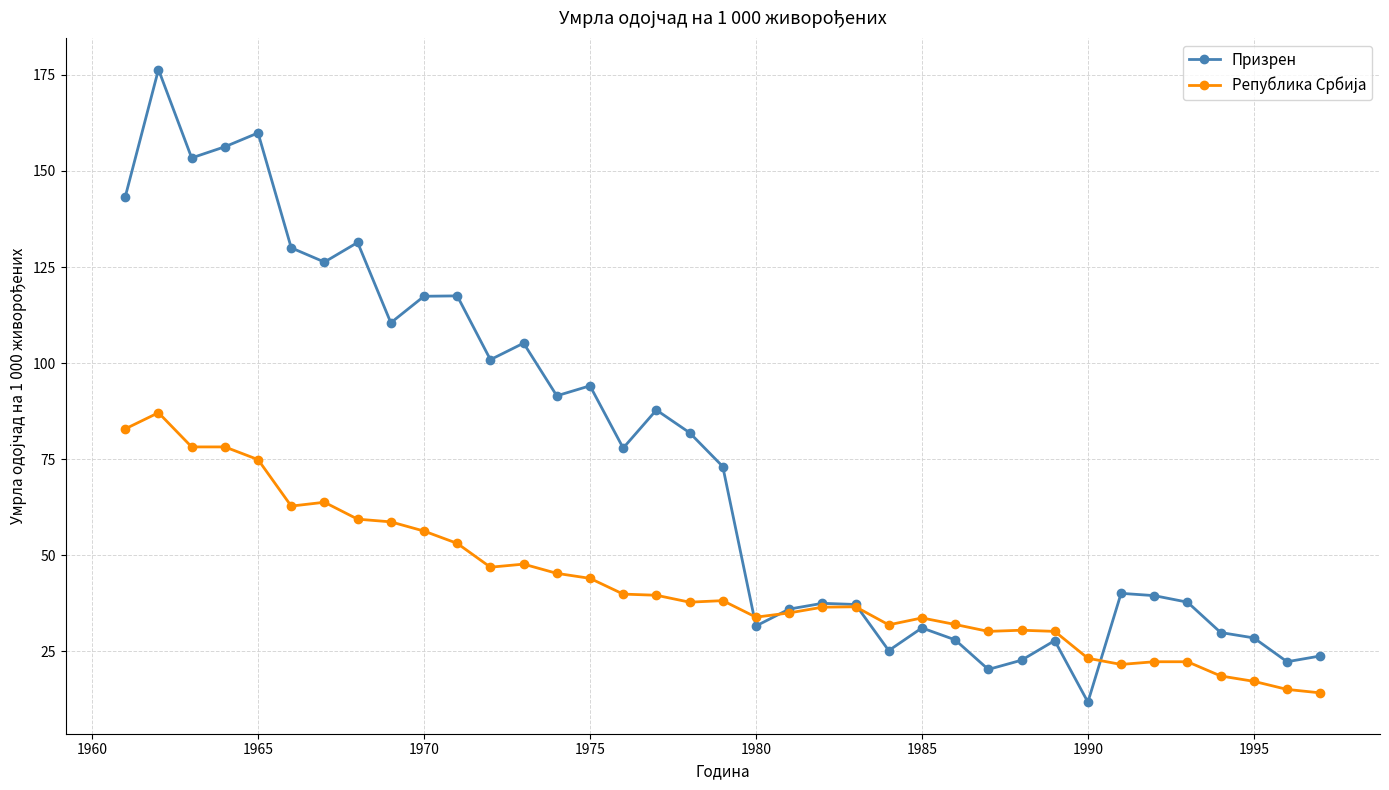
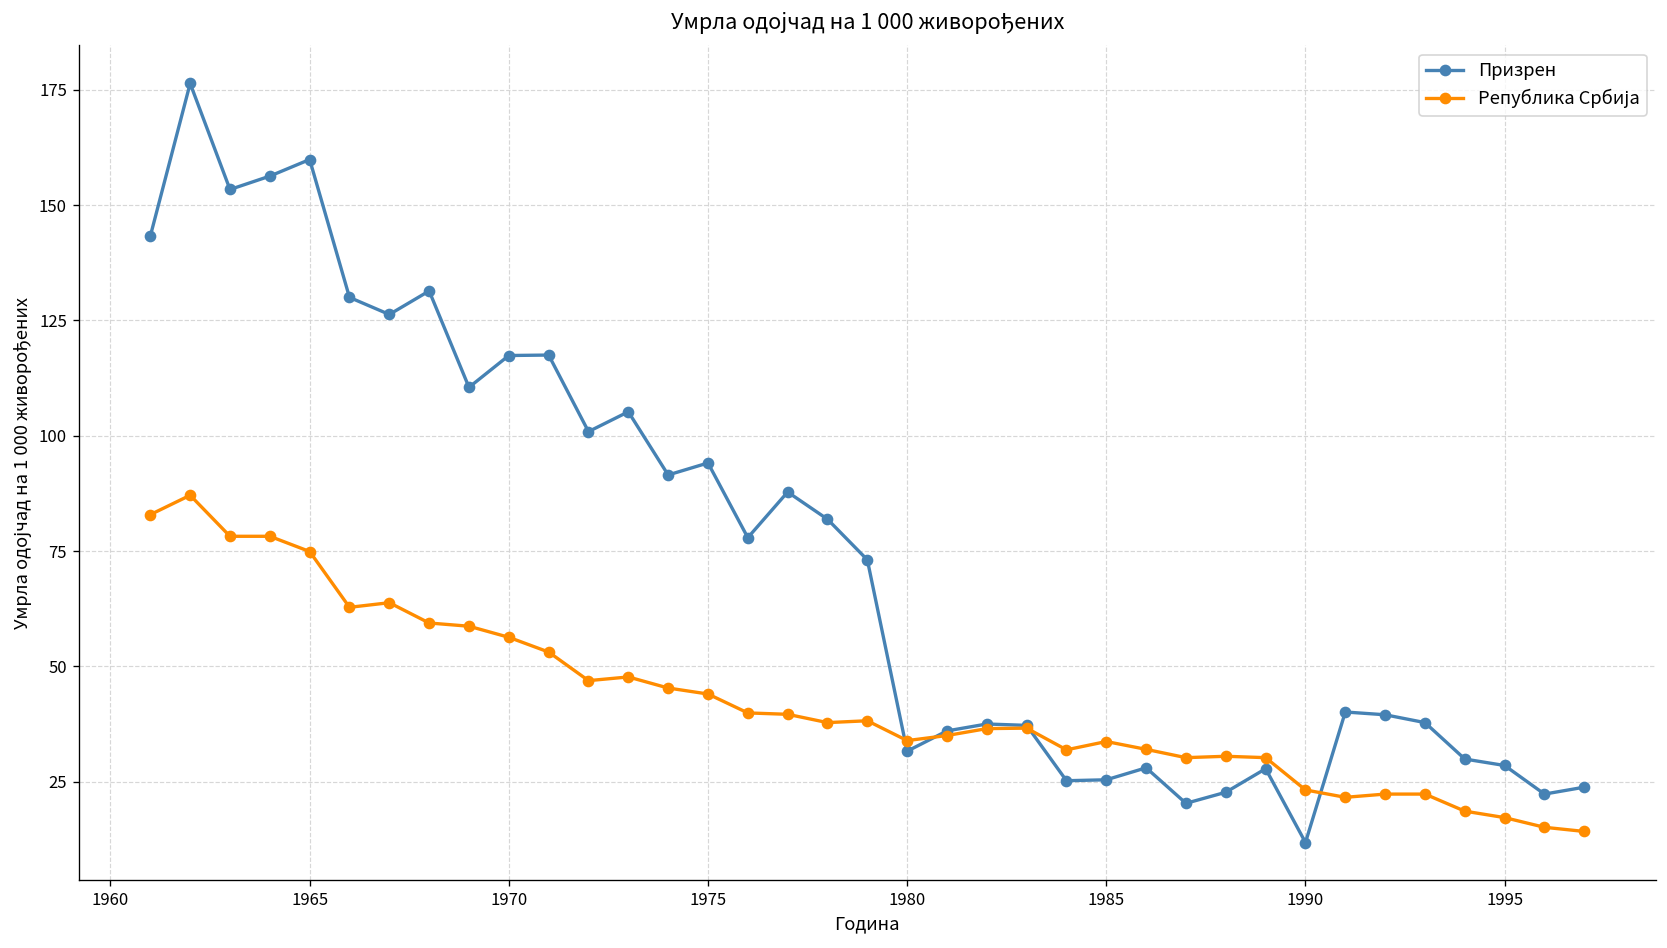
  {
    "Призрен": {
      "1965": 160,
      "1970": 117,
      "1975": 94,
      "1980": 32,
-     "1985": 31,
+     "1985": 25,
      "1990": 12,
      "1995": 29
    },
    "Република Србија": {
      "1965": 75,
      "1970": 56,
      "1975": 44,
      "1980": 34,
      "1985": 34,
      "1990": 23,
      "1995": 17
    }
  }
